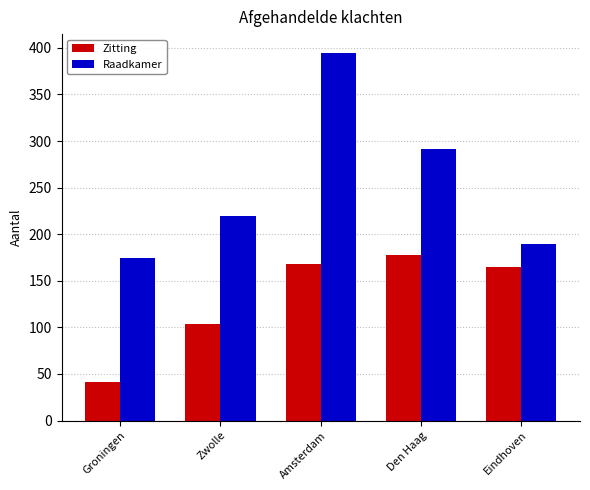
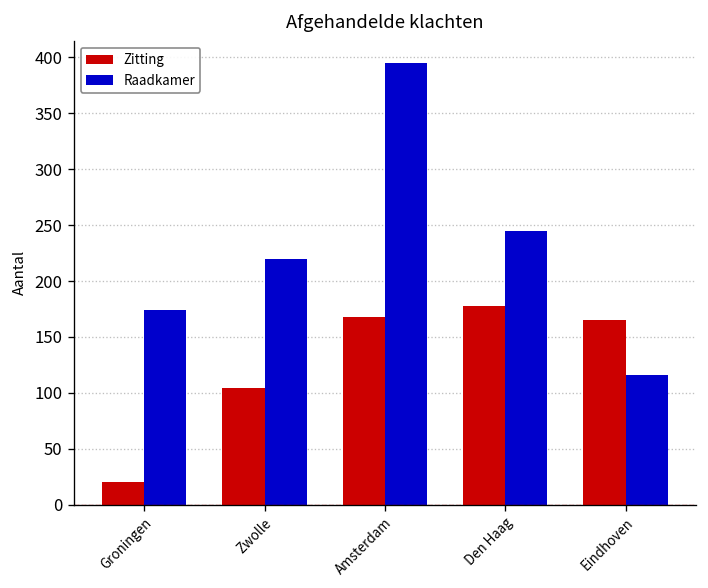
  {
    "Zitting": {
-     "Groningen": 40,
+     "Groningen": 20,
      "Zwolle": 100,
      "Amsterdam": 170,
      "Den Haag": 180,
      "Eindhoven": 170
    },
    "Raadkamer": {
      "Groningen": 170,
      "Zwolle": 220,
      "Amsterdam": 400,
-     "Den Haag": 290,
-     "Eindhoven": 190
+     "Den Haag": 250,
+     "Eindhoven": 120
    }
  }
